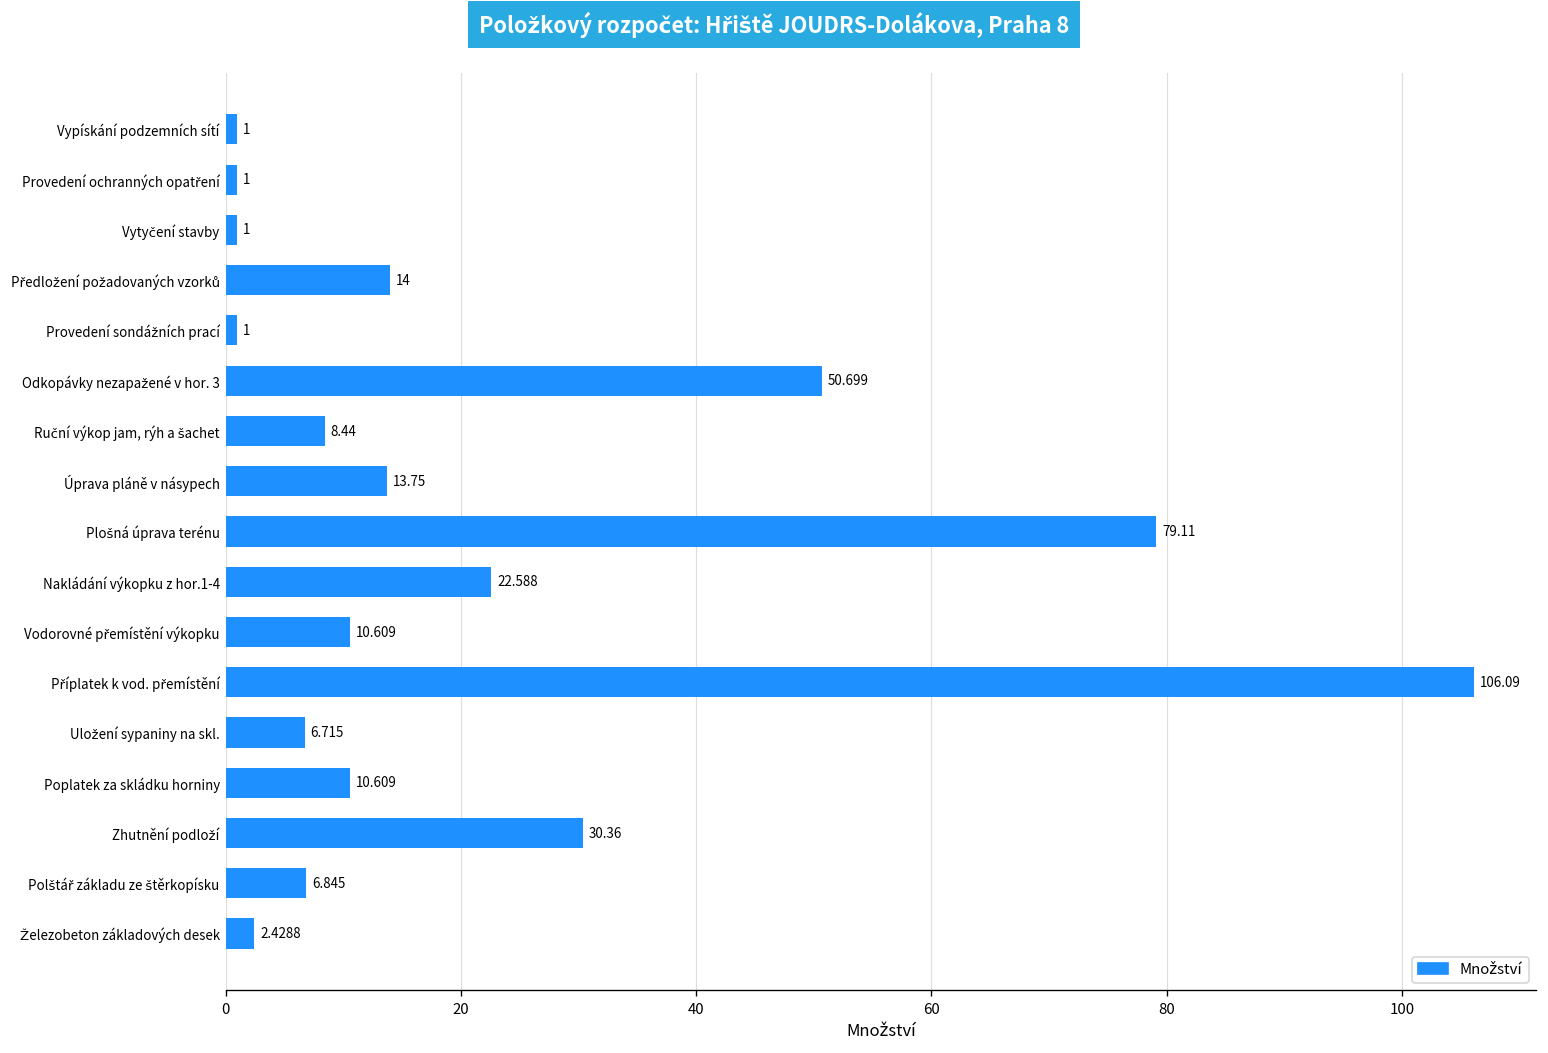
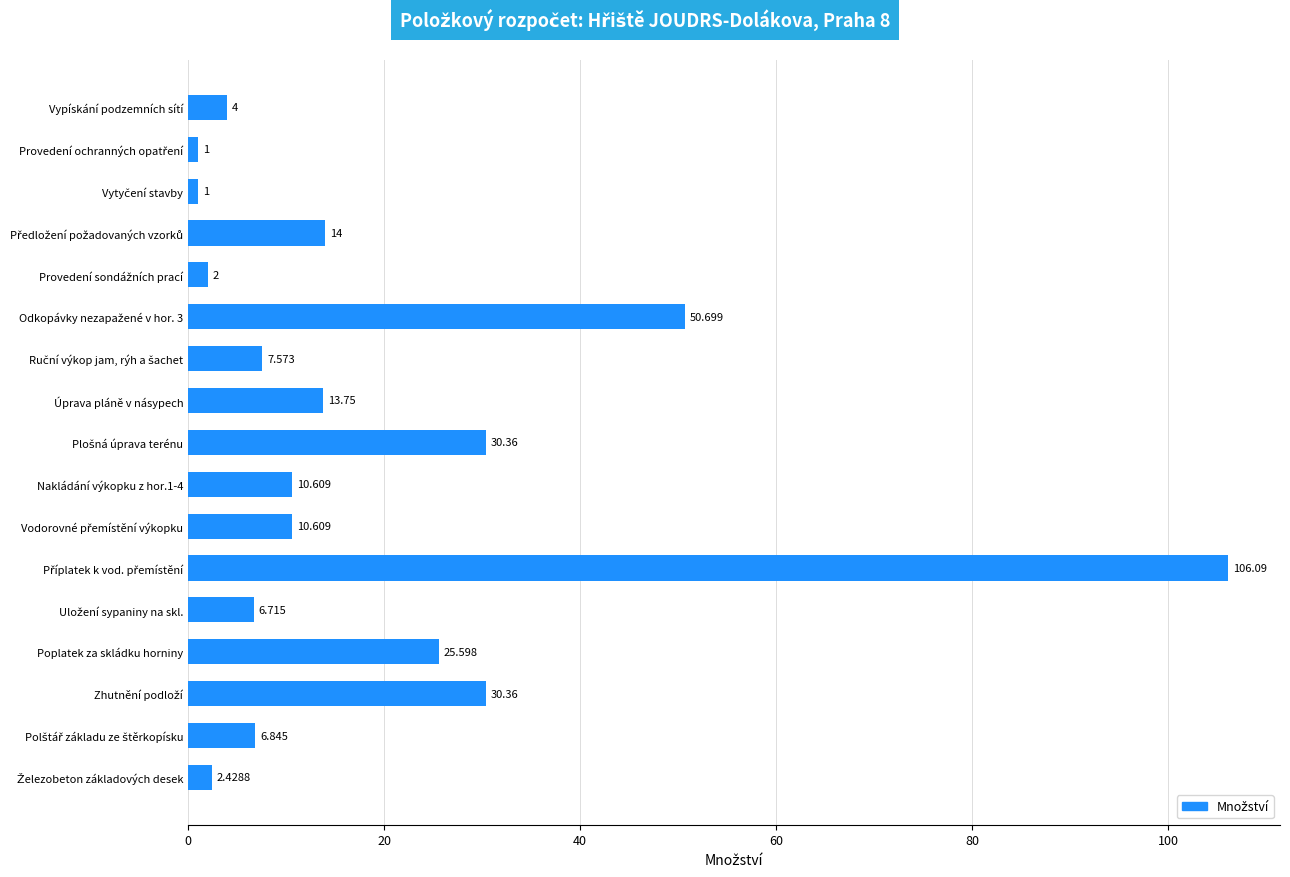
  {
-   "Vypískání podzemních sítí": 1,
+   "Vypískání podzemních sítí": 4,
    "Provedení ochranných opatření": 1,
    "Vytyčení stavby": 1,
    "Předložení požadovaných vzorků": 14,
-   "Provedení sondážních prací": 1,
+   "Provedení sondážních prací": 2,
    "Odkopávky nezapažené v hor. 3": 50.699,
-   "Ruční výkop jam, rýh a šachet": 8.44,
+   "Ruční výkop jam, rýh a šachet": 7.573,
    "Úprava pláně v násypech": 13.75,
-   "Plošná úprava terénu": 79.11,
-   "Nakládání výkopku z hor.1-4": 22.588,
+   "Plošná úprava terénu": 30.36,
+   "Nakládání výkopku z hor.1-4": 10.609,
    "Vodorovné přemístění výkopku": 10.609,
    "Příplatek k vod. přemístění": 106.09,
    "Uložení sypaniny na skl.": 6.715,
-   "Poplatek za skládku horniny": 10.609,
+   "Poplatek za skládku horniny": 25.598,
    "Zhutnění podloží": 30.36,
    "Polštář základu ze štěrkopísku": 6.845,
    "Železobeton základových desek": 2.4288
  }
